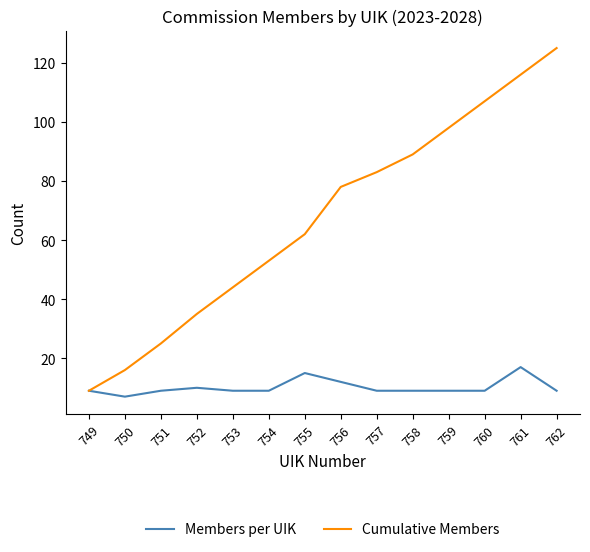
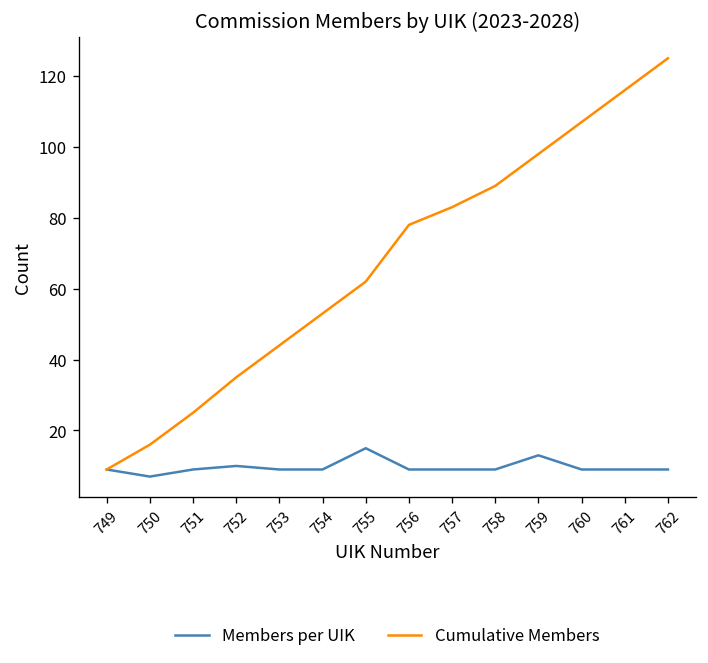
  {
    "Members per UIK": {
      "750": 7,
      "751": 9,
      "752": 10,
      "753": 9,
      "754": 9,
      "755": 15,
-     "756": 12,
+     "756": 9,
      "757": 9,
      "758": 9,
-     "759": 9,
+     "759": 13,
      "760": 9,
-     "761": 17,
+     "761": 9,
      "762": 9
    },
    "Cumulative Members": {
      "750": 16,
      "751": 25,
      "752": 35,
      "753": 44,
      "754": 53,
      "755": 62,
      "756": 78,
      "757": 83,
      "758": 89,
      "759": 98,
      "760": 107,
      "761": 116,
      "762": 125
    }
  }
